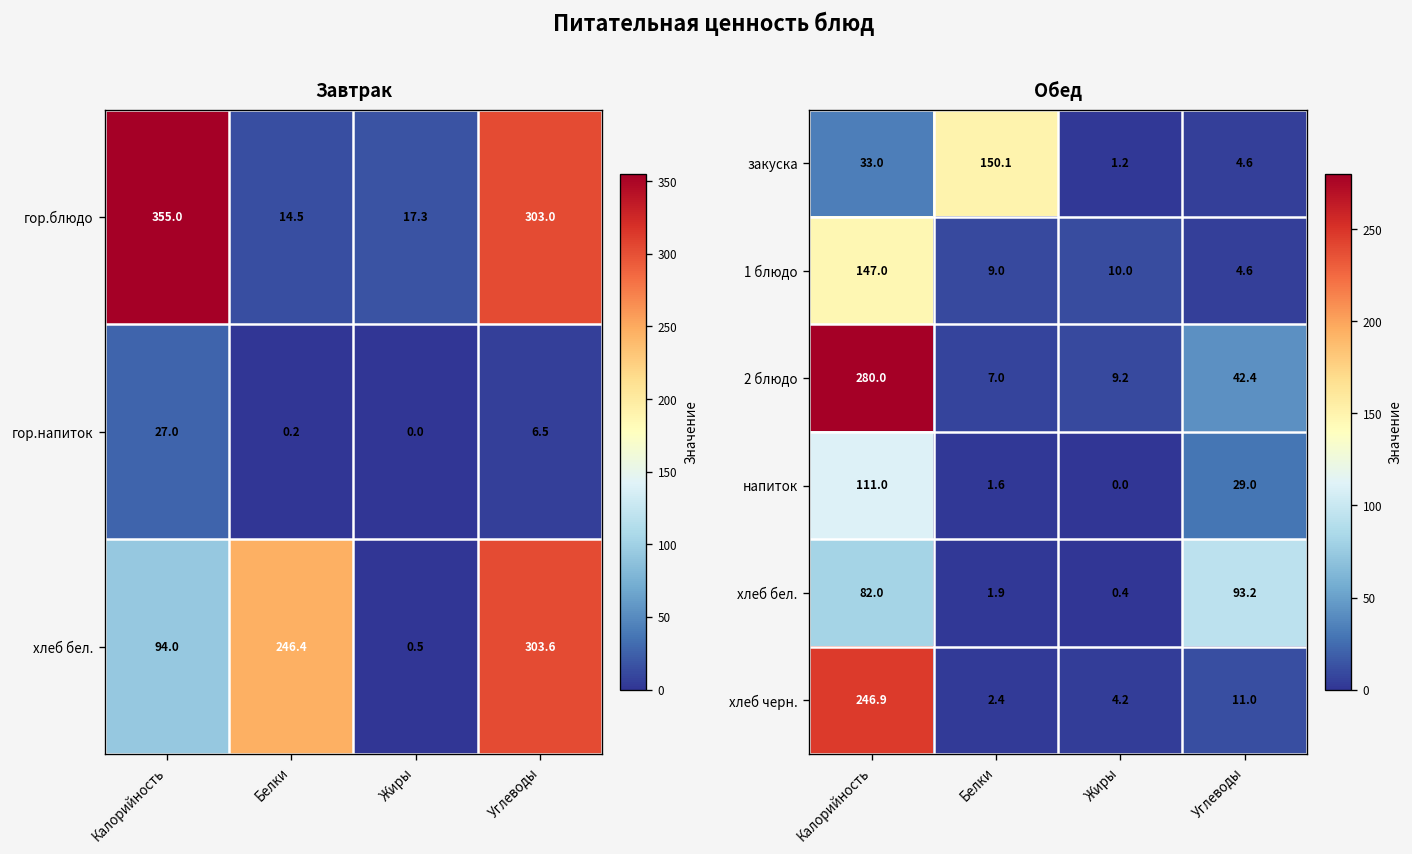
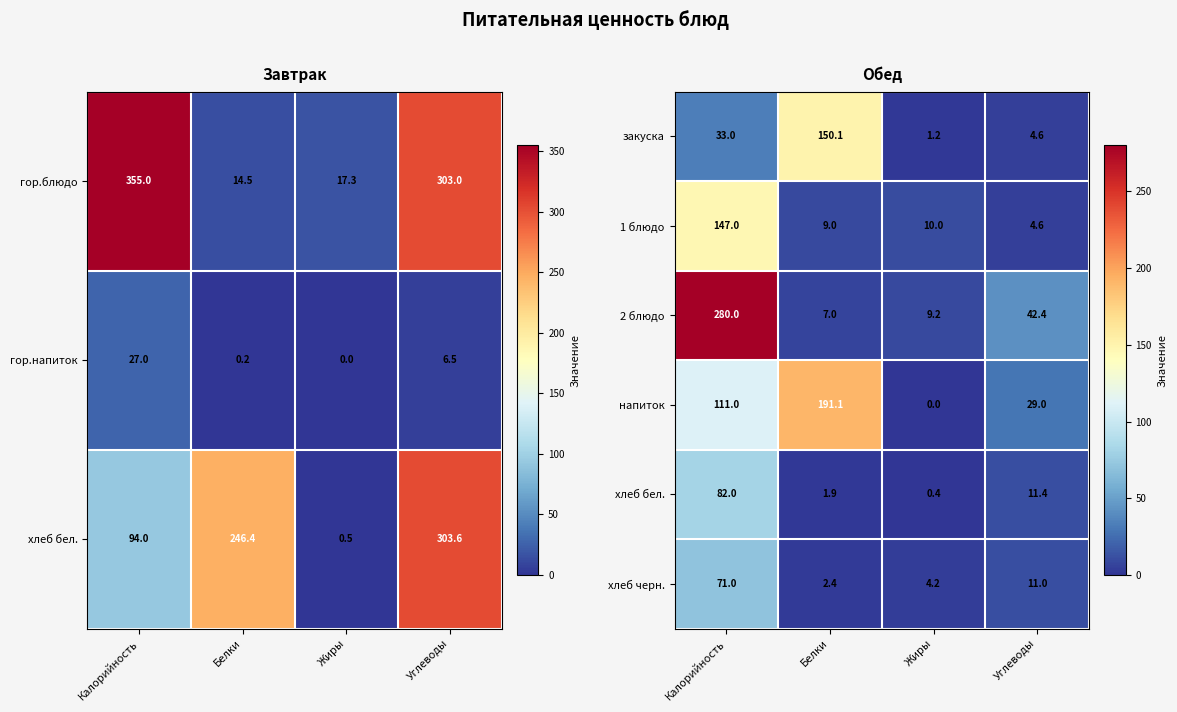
  {
    "Завтрак": {
      "гор.блюдо": {
        "Калорийность": 355.0,
        "Белки": 14.5,
        "Жиры": 17.3,
        "Углеводы": 303.0
      },
      "гор.напиток": {
        "Калорийность": 27.0,
        "Белки": 0.2,
        "Жиры": 0.0,
        "Углеводы": 6.5
      },
      "хлеб бел.": {
        "Калорийность": 94.0,
        "Белки": 246.4,
        "Жиры": 0.5,
        "Углеводы": 303.6
      }
    },
    "Обед": {
      "закуска": {
        "Калорийность": 33.0,
        "Белки": 150.1,
        "Жиры": 1.2,
        "Углеводы": 4.6
      },
      "1 блюдо": {
        "Калорийность": 147.0,
        "Белки": 9.0,
        "Жиры": 10.0,
        "Углеводы": 4.6
      },
      "2 блюдо": {
        "Калорийность": 280.0,
        "Белки": 7.0,
        "Жиры": 9.2,
        "Углеводы": 42.4
      },
      "напиток": {
        "Калорийность": 111.0,
-       "Белки": 1.6,
+       "Белки": 191.1,
        "Жиры": 0.0,
        "Углеводы": 29.0
      },
      "хлеб бел.": {
        "Калорийность": 82.0,
        "Белки": 1.9,
        "Жиры": 0.4,
-       "Углеводы": 93.2
+       "Углеводы": 11.4
      },
      "хлеб черн.": {
-       "Калорийность": 246.9,
+       "Калорийность": 71.0,
        "Белки": 2.4,
        "Жиры": 4.2,
        "Углеводы": 11.0
      }
    }
  }
